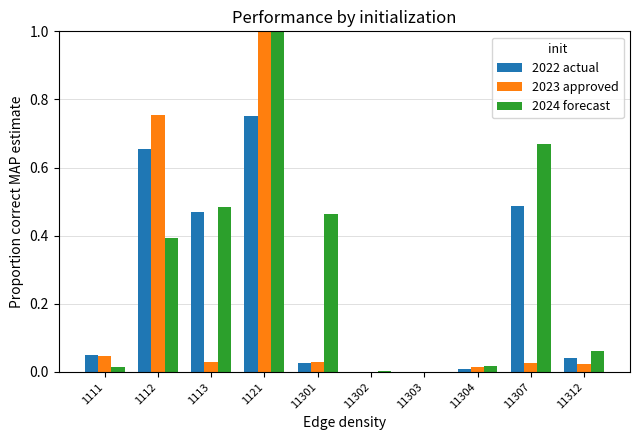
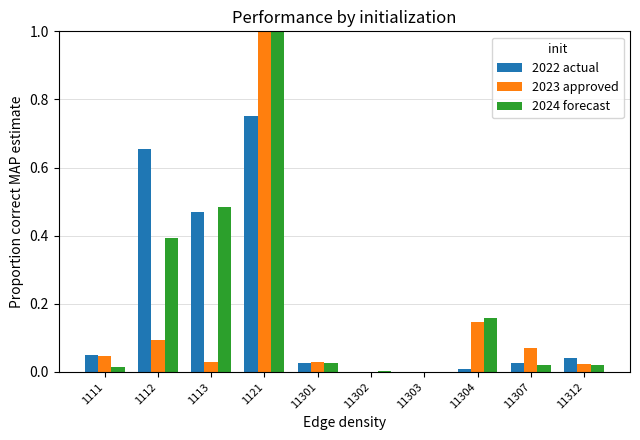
  {
    "2022 actual": {
      "1111": 0.05,
      "1112": 0.65,
      "1113": 0.47,
      "1121": 0.75,
      "11301": 0.03,
      "11304": 0.01,
-     "11307": 0.49,
+     "11307": 0.03,
      "11312": 0.04
    },
    "2023 approved": {
      "1111": 0.05,
-     "1112": 0.75,
+     "1112": 0.09,
      "1113": 0.03,
      "1121": 1.00,
      "11301": 0.03,
-     "11304": 0.01,
-     "11307": 0.03,
+     "11304": 0.15,
+     "11307": 0.07,
      "11312": 0.02
    },
    "2024 forecast": {
      "1111": 0.01,
      "1112": 0.39,
      "1113": 0.48,
      "1121": 1.00,
-     "11301": 0.46,
-     "11304": 0.02,
-     "11307": 0.67,
-     "11312": 0.06
+     "11301": 0.03,
+     "11304": 0.16,
+     "11307": 0.02,
+     "11312": 0.02
    }
  }
